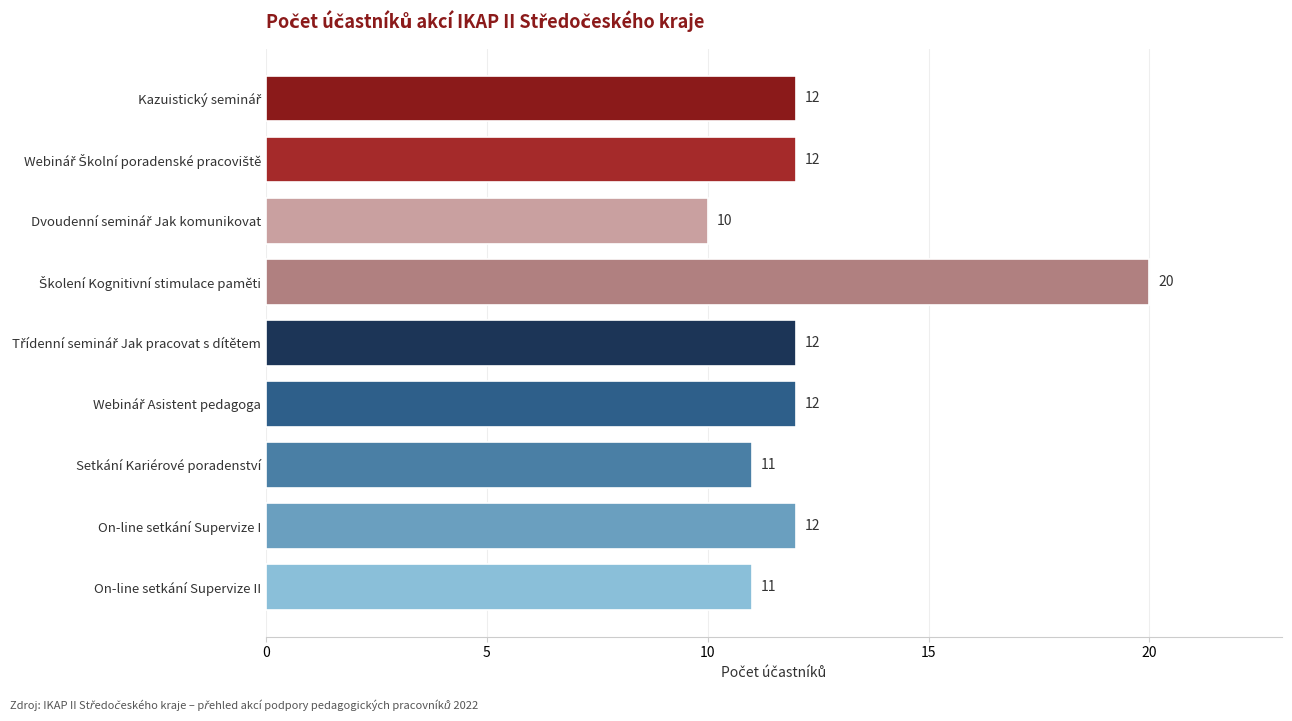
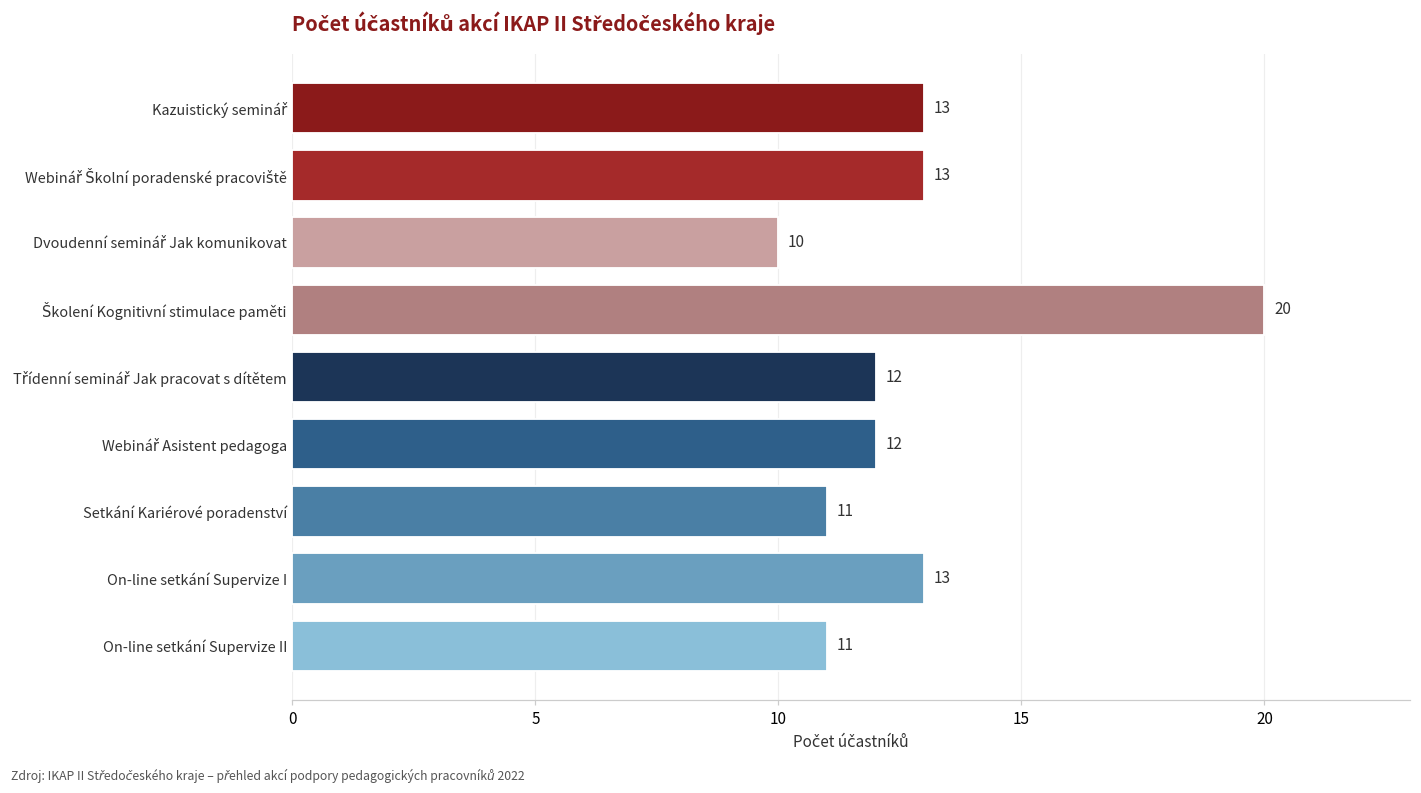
  {
-   "Kazuistický seminář": 12,
-   "Webinář Školní poradenské pracoviště": 12,
+   "Kazuistický seminář": 13,
+   "Webinář Školní poradenské pracoviště": 13,
    "Dvoudenní seminář Jak komunikovat": 10,
    "Školení Kognitivní stimulace paměti": 20,
    "Třídenní seminář Jak pracovat s dítětem": 12,
    "Webinář Asistent pedagoga": 12,
    "Setkání Kariérové poradenství": 11,
-   "On-line setkání Supervize I": 12,
+   "On-line setkání Supervize I": 13,
    "On-line setkání Supervize II": 11
  }
